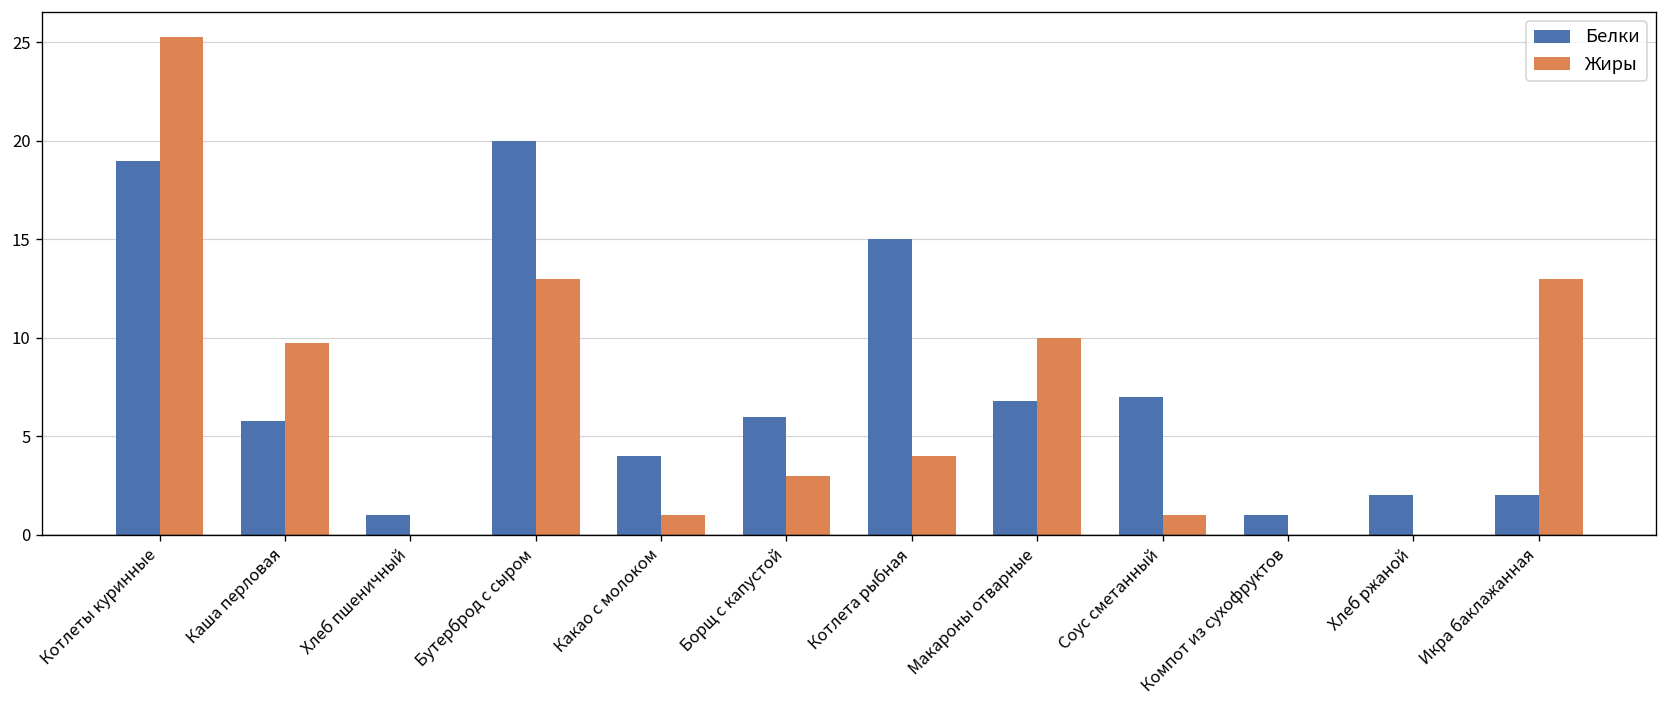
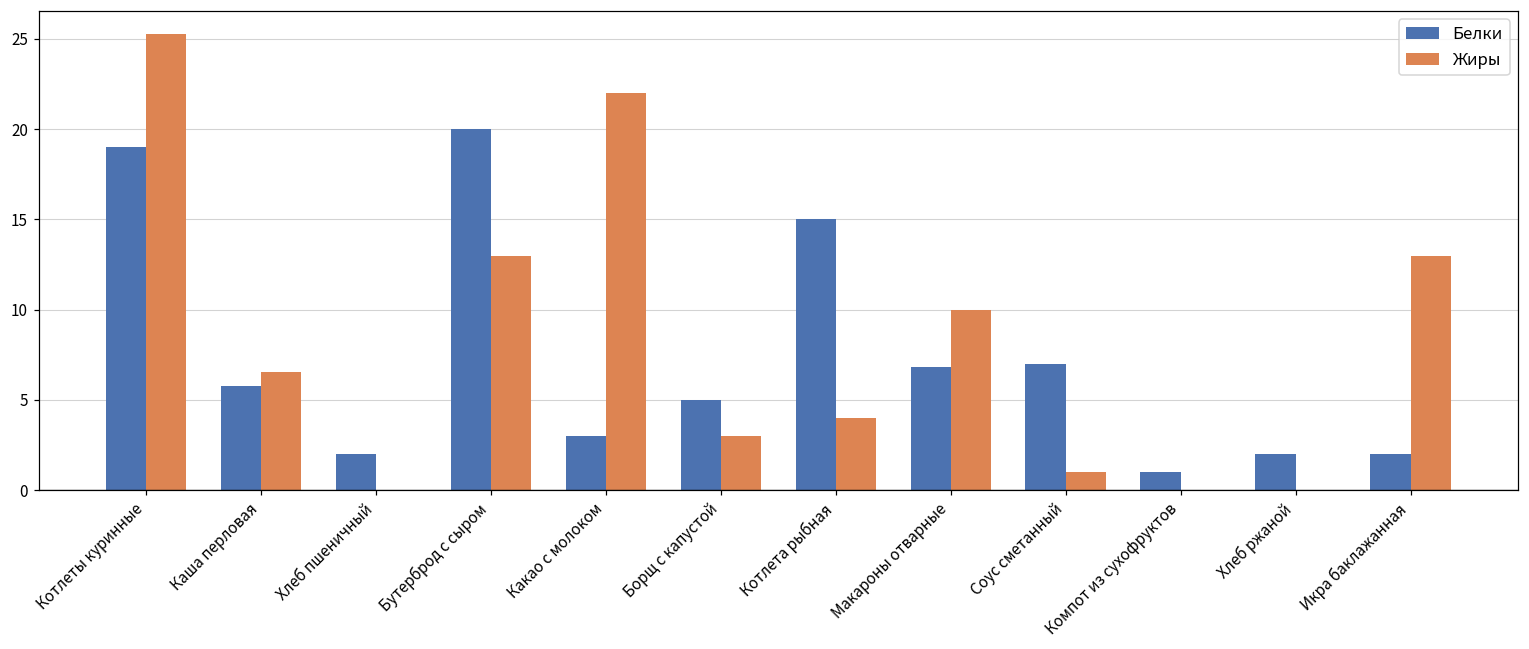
  {
    "Белки": {
      "Котлеты куринные": 19,
      "Каша перловая": 5.8,
-     "Хлеб пшеничный": 1,
+     "Хлеб пшеничный": 2,
      "Бутерброд с сыром": 20,
-     "Какао с молоком": 4,
-     "Борщ с капустой": 6,
+     "Какао с молоком": 3,
+     "Борщ с капустой": 5,
      "Котлета рыбная": 15,
      "Макароны отварные": 6.8,
      "Соус сметанный": 7,
      "Компот из сухофруктов": 1,
      "Хлеб ржаной": 2,
      "Икра баклажанная": 2
    },
    "Жиры": {
      "Котлеты куринные": 25.3,
-     "Каша перловая": 9.7,
+     "Каша перловая": 6.5,
      "Хлеб пшеничный": 0.0,
      "Бутерброд с сыром": 13.0,
-     "Какао с молоком": 1,
+     "Какао с молоком": 22,
      "Борщ с капустой": 3.0,
      "Котлета рыбная": 4.0,
      "Макароны отварные": 10.0,
      "Соус сметанный": 1.0,
      "Компот из сухофруктов": 0.0,
      "Хлеб ржаной": 0.0,
      "Икра баклажанная": 13.0
    }
  }
